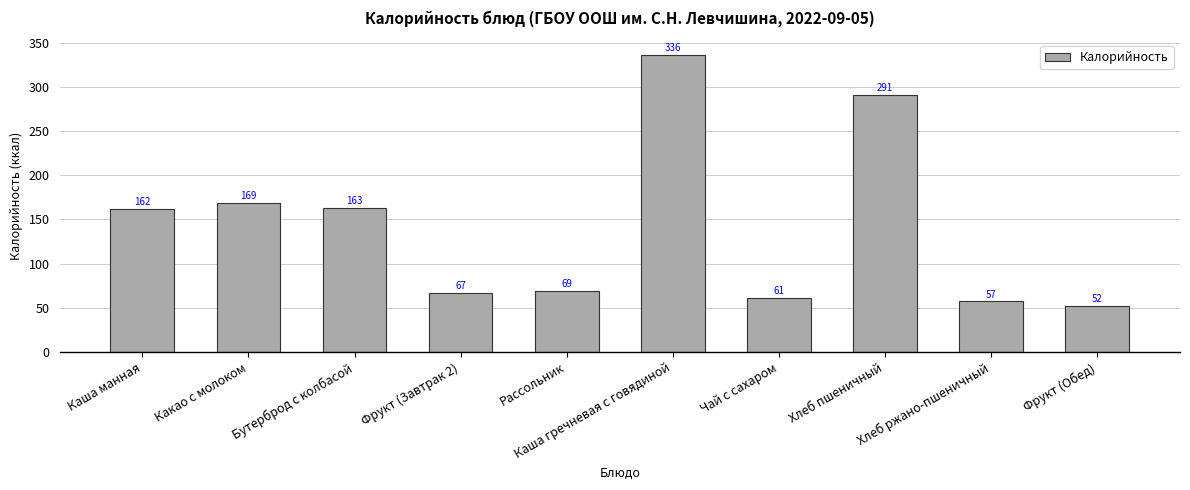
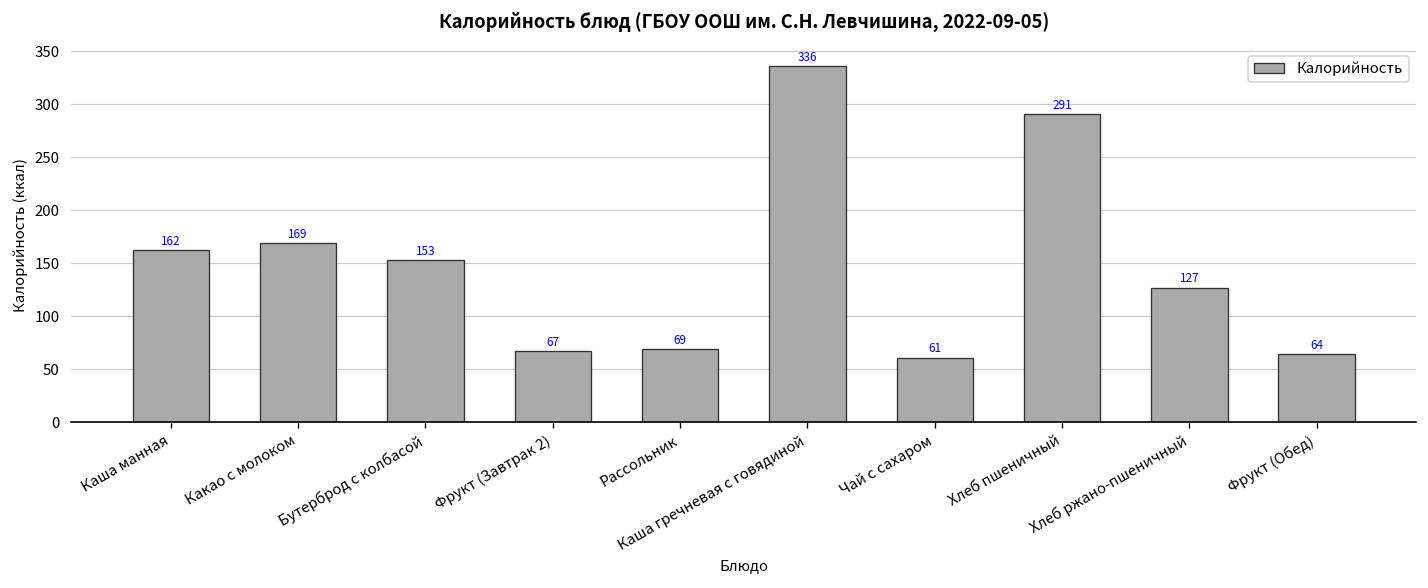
  {
    "Каша манная": 162,
    "Какао с молоком": 169,
-   "Бутерброд с колбасой": 163,
+   "Бутерброд с колбасой": 153,
    "Фрукт (Завтрак 2)": 67,
    "Рассольник": 69,
    "Каша гречневая с говядиной": 336,
    "Чай с сахаром": 61,
    "Хлеб пшеничный": 291,
-   "Хлеб ржано-пшеничный": 57,
-   "Фрукт (Обед)": 52
+   "Хлеб ржано-пшеничный": 127,
+   "Фрукт (Обед)": 64
  }
